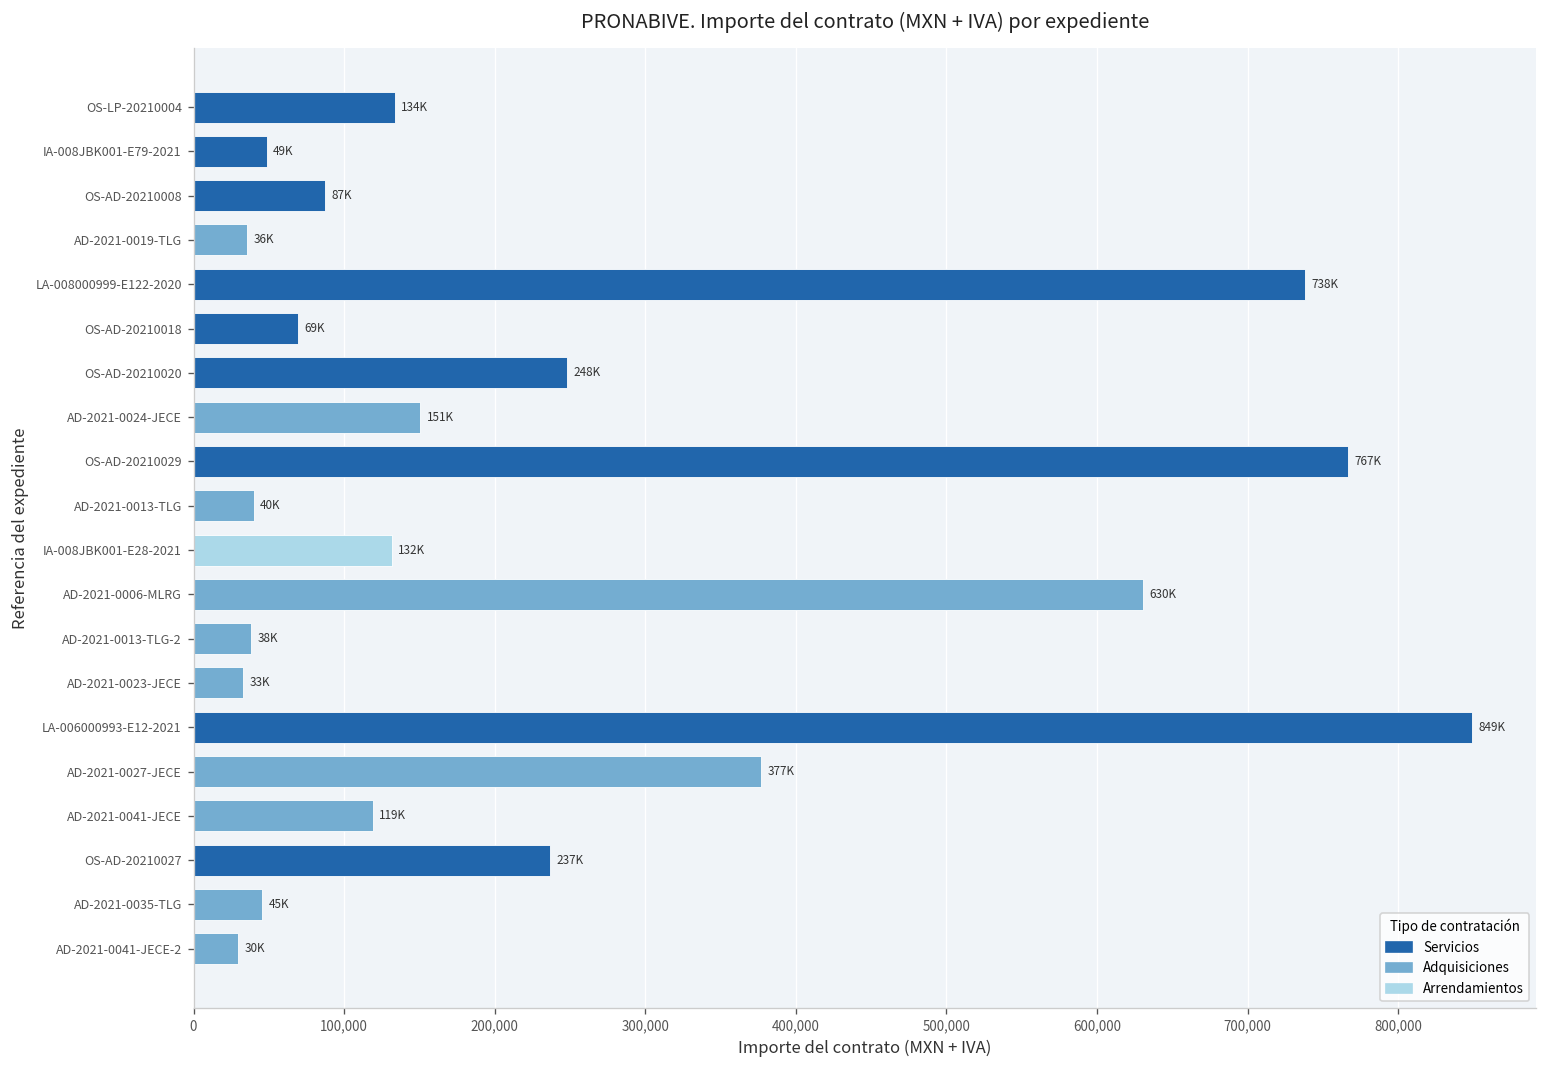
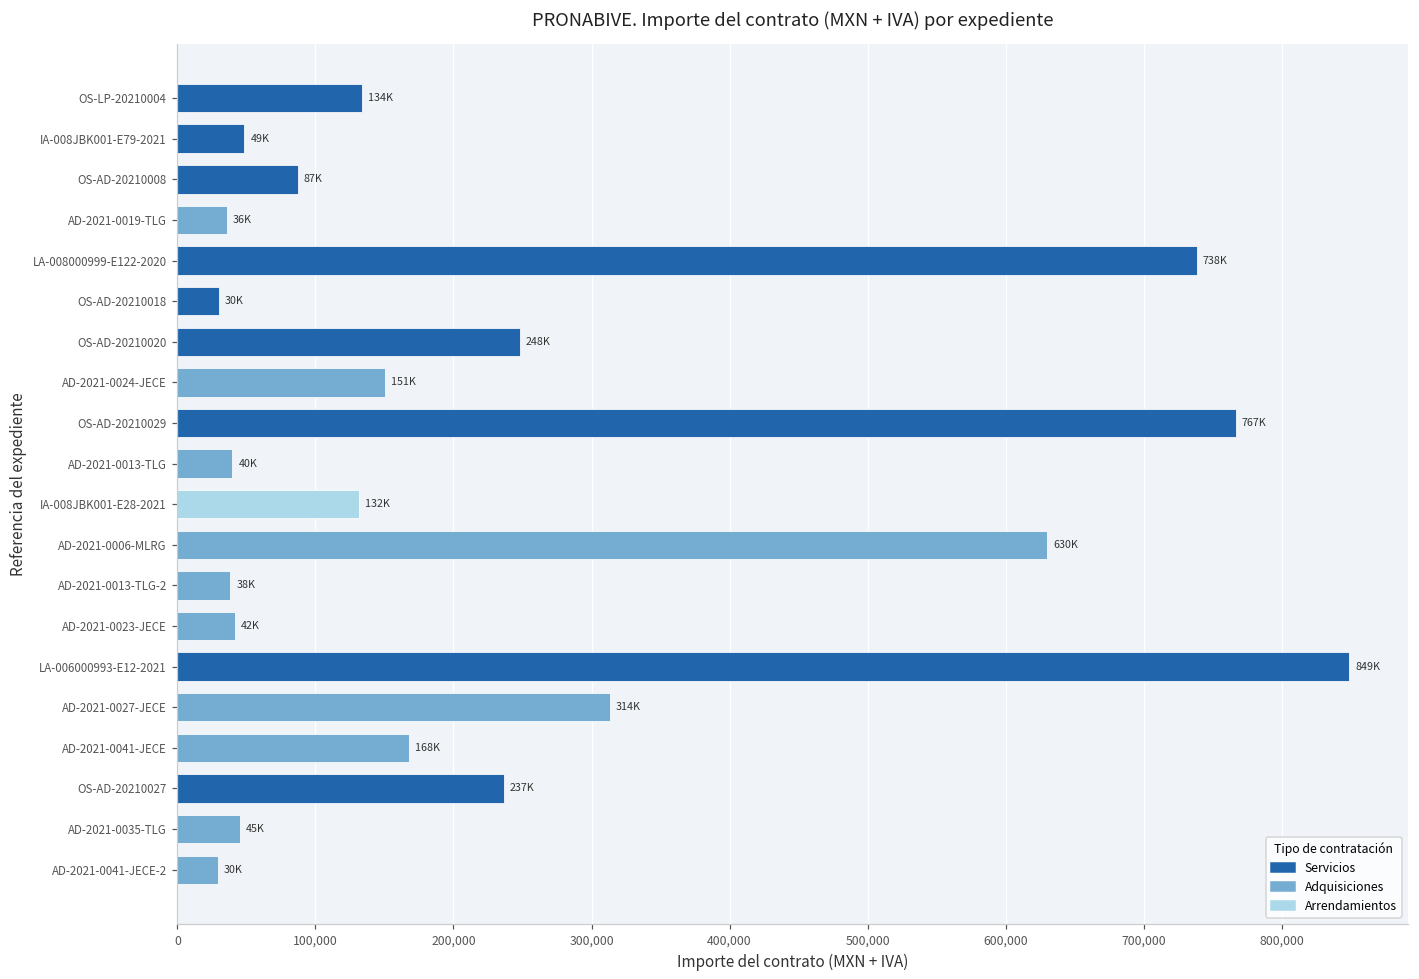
  {
    "OS-LP-20210004": "134K",
    "IA-008JBK001-E79-2021": "49K",
    "OS-AD-20210008": "87K",
    "AD-2021-0019-TLG": "36K",
    "LA-008000999-E122-2020": "738K",
-   "OS-AD-20210018": "69K",
+   "OS-AD-20210018": "30K",
    "OS-AD-20210020": "248K",
    "AD-2021-0024-JECE": "151K",
    "OS-AD-20210029": "767K",
    "AD-2021-0013-TLG": "40K",
    "IA-008JBK001-E28-2021": "132K",
    "AD-2021-0006-MLRG": "630K",
    "AD-2021-0013-TLG-2": "38K",
-   "AD-2021-0023-JECE": "33K",
+   "AD-2021-0023-JECE": "42K",
    "LA-006000993-E12-2021": "849K",
-   "AD-2021-0027-JECE": "377K",
-   "AD-2021-0041-JECE": "119K",
+   "AD-2021-0027-JECE": "314K",
+   "AD-2021-0041-JECE": "168K",
    "OS-AD-20210027": "237K",
    "AD-2021-0035-TLG": "45K",
    "AD-2021-0041-JECE-2": "30K"
  }
